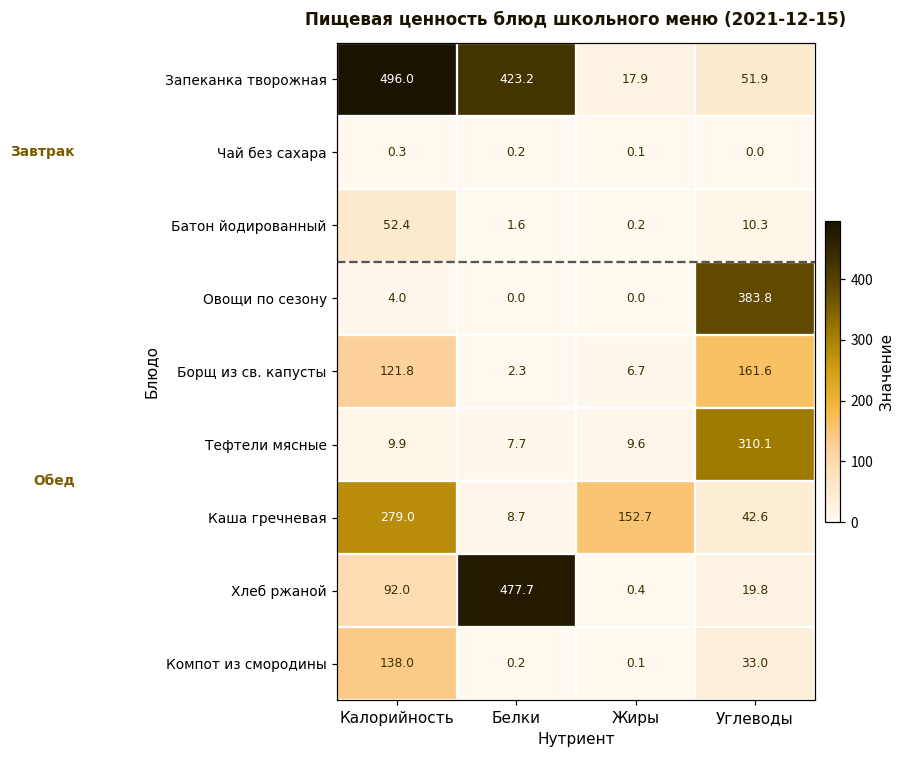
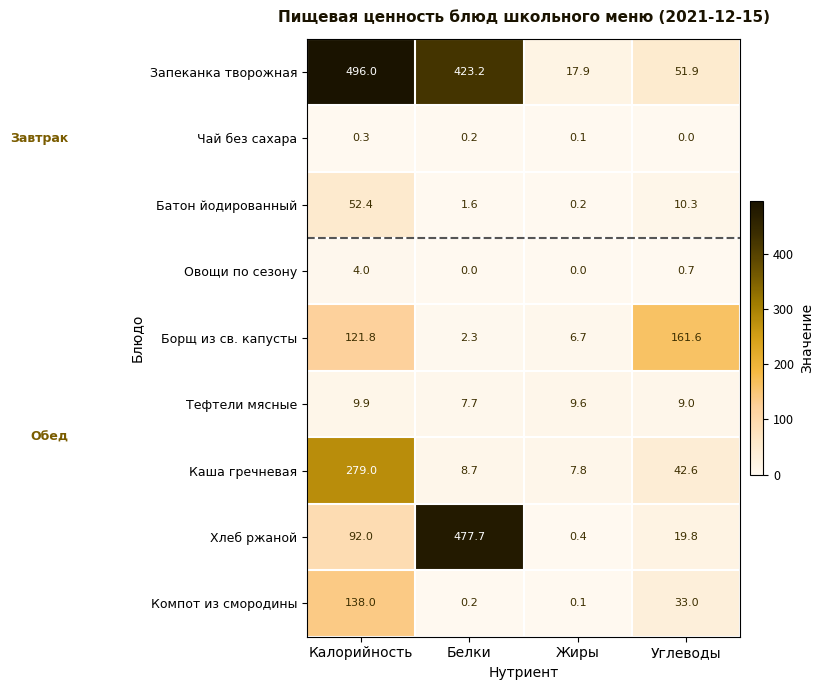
  {
    "Запеканка творожная": {
      "Калорийность": 496.0,
      "Белки": 423.2,
      "Жиры": 17.9,
      "Углеводы": 51.9
    },
    "Чай без сахара": {
      "Калорийность": 0.3,
      "Белки": 0.2,
      "Жиры": 0.1,
      "Углеводы": 0.0
    },
    "Батон йодированный": {
      "Калорийность": 52.4,
      "Белки": 1.6,
      "Жиры": 0.2,
      "Углеводы": 10.3
    },
    "Овощи по сезону": {
      "Калорийность": 4.0,
      "Белки": 0.0,
      "Жиры": 0.0,
-     "Углеводы": 383.8
+     "Углеводы": 0.7
    },
    "Борщ из св. капусты": {
      "Калорийность": 121.8,
      "Белки": 2.3,
      "Жиры": 6.7,
      "Углеводы": 161.6
    },
    "Тефтели мясные": {
      "Калорийность": 9.9,
      "Белки": 7.7,
      "Жиры": 9.6,
-     "Углеводы": 310.1
+     "Углеводы": 9.0
    },
    "Каша гречневая": {
      "Калорийность": 279.0,
      "Белки": 8.7,
-     "Жиры": 152.7,
+     "Жиры": 7.8,
      "Углеводы": 42.6
    },
    "Хлеб ржаной": {
      "Калорийность": 92.0,
      "Белки": 477.7,
      "Жиры": 0.4,
      "Углеводы": 19.8
    },
    "Компот из смородины": {
      "Калорийность": 138.0,
      "Белки": 0.2,
      "Жиры": 0.1,
      "Углеводы": 33.0
    }
  }
